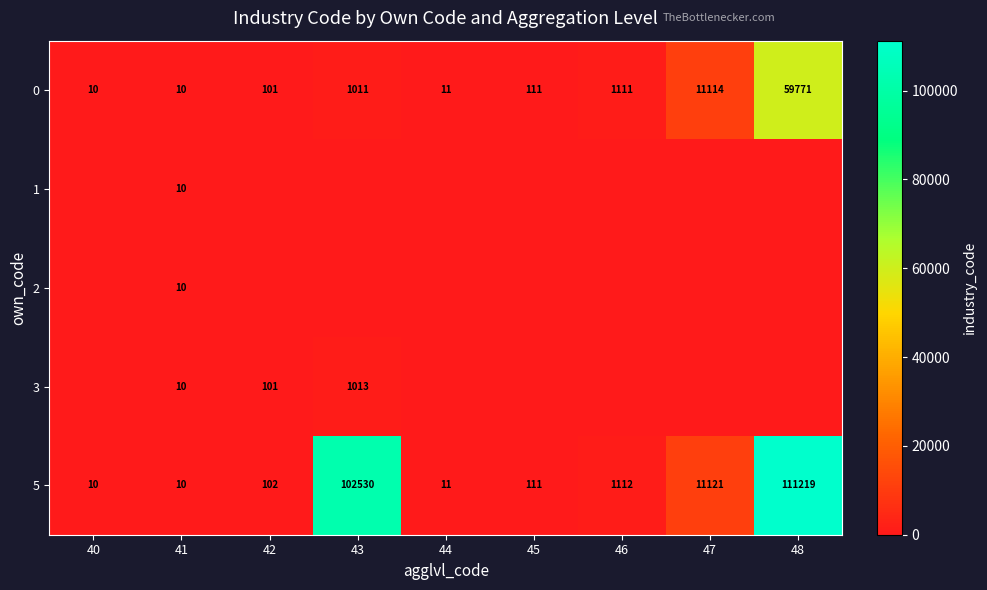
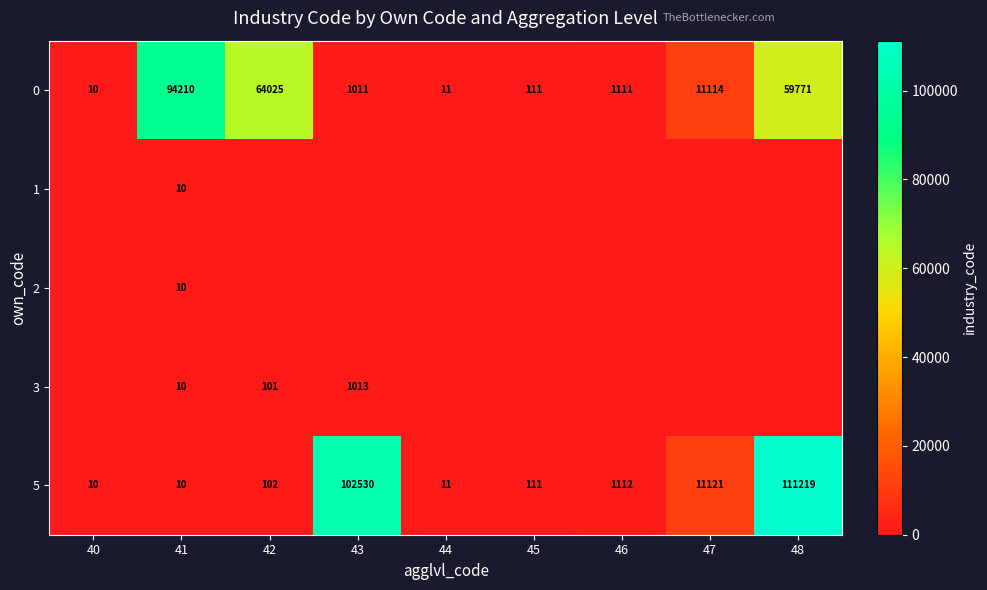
  {
    "0": {
      "40": 10,
-     "41": 10,
-     "42": 101,
+     "41": 94210,
+     "42": 64025,
      "43": 1011,
      "44": 11,
      "45": 111,
      "46": 1111,
      "47": 11114,
      "48": 59771
    },
    "1": {
      "41": 10
    },
    "2": {
      "41": 10
    },
    "3": {
      "41": 10,
      "42": 101,
      "43": 1013
    },
    "5": {
      "40": 10,
      "41": 10,
      "42": 102,
      "43": 102530,
      "44": 11,
      "45": 111,
      "46": 1112,
      "47": 11121,
      "48": 111219
    }
  }
